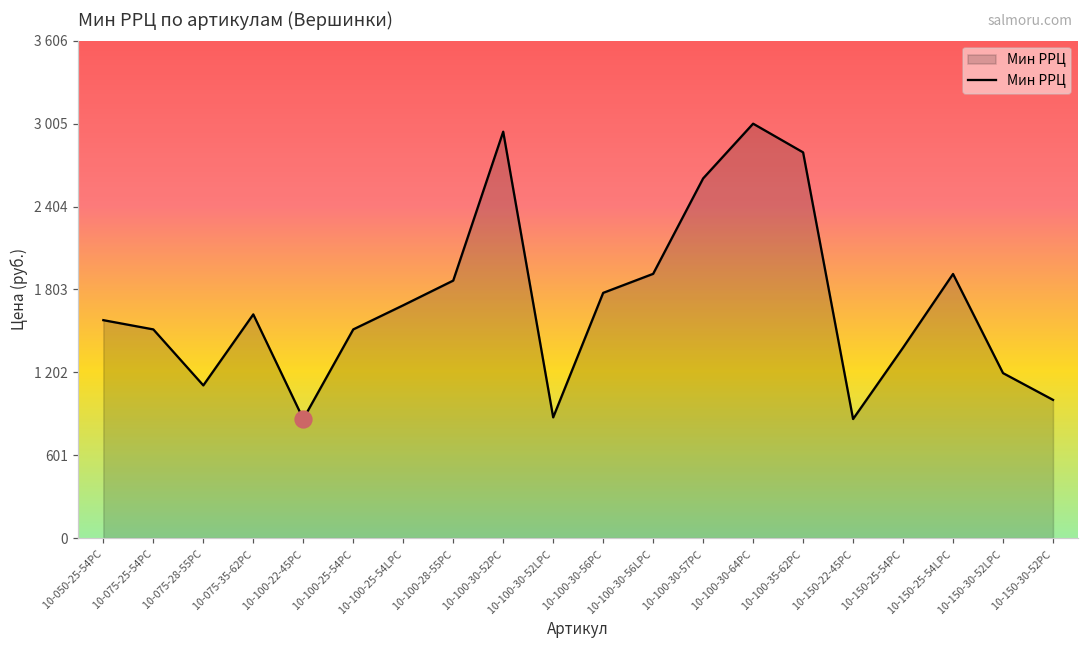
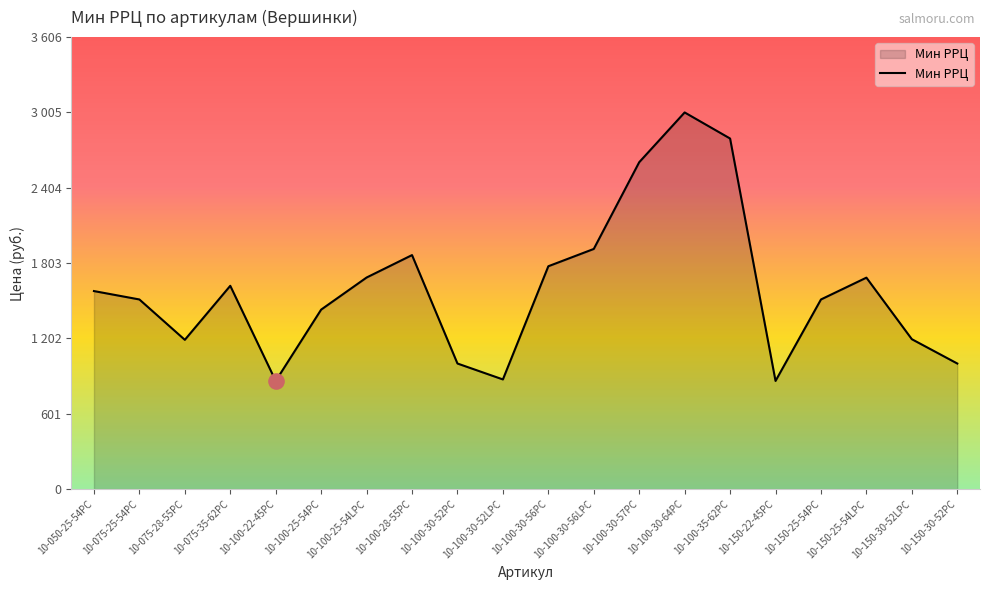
  {
    "Мин РРЦ": {
      "10-050-25-54PC": 1580,
      "10-075-25-54PC": 1510,
-     "10-075-28-55PC": 1110,
+     "10-075-28-55PC": 1190,
      "10-075-35-62PC": 1620,
-     "10-100-25-54PC": 1510,
+     "10-100-25-54PC": 1430,
      "10-100-25-54LPC": 1690,
      "10-100-28-55PC": 1870,
-     "10-100-30-52PC": 2950,
+     "10-100-30-52PC": 1000,
      "10-100-30-52LPC": 880,
      "10-100-30-56PC": 1780,
      "10-100-30-56LPC": 1920,
      "10-100-30-57PC": 2610,
      "10-100-30-64PC": 3010,
      "10-100-35-62PC": 2800,
      "10-150-22-45PC": 860,
-     "10-150-25-54PC": 1380,
-     "10-150-25-54LPC": 1920,
+     "10-150-25-54PC": 1510,
+     "10-150-25-54LPC": 1690,
      "10-150-30-52LPC": 1200,
      "10-150-30-52PC": 1000
    }
  }
